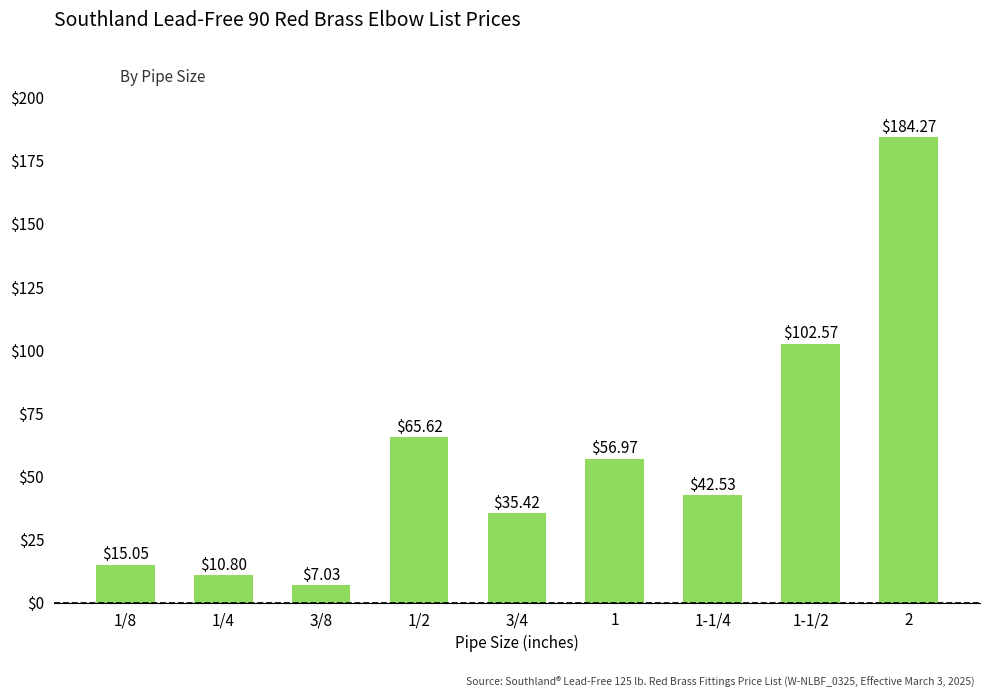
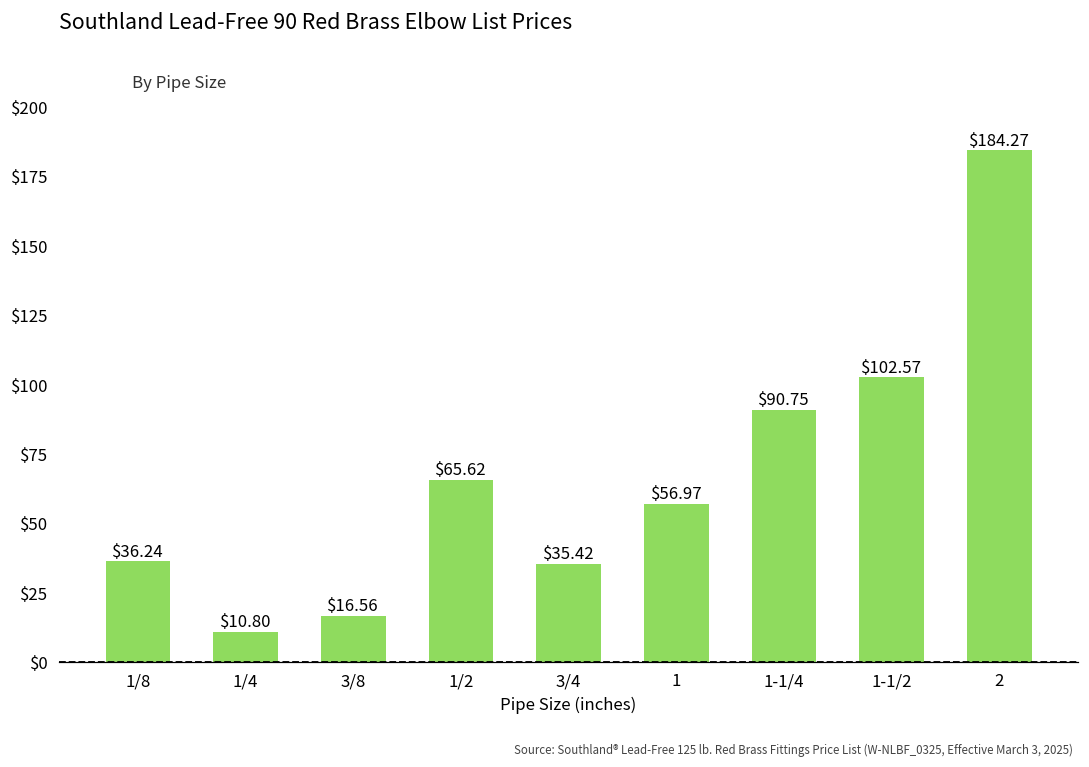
  {
-   "1/8": "$15.05",
+   "1/8": "$36.24",
    "1/4": "$10.80",
-   "3/8": "$7.03",
+   "3/8": "$16.56",
    "1/2": "$65.62",
    "3/4": "$35.42",
    "1": "$56.97",
-   "1-1/4": "$42.53",
+   "1-1/4": "$90.75",
    "1-1/2": "$102.57",
    "2": "$184.27"
  }
